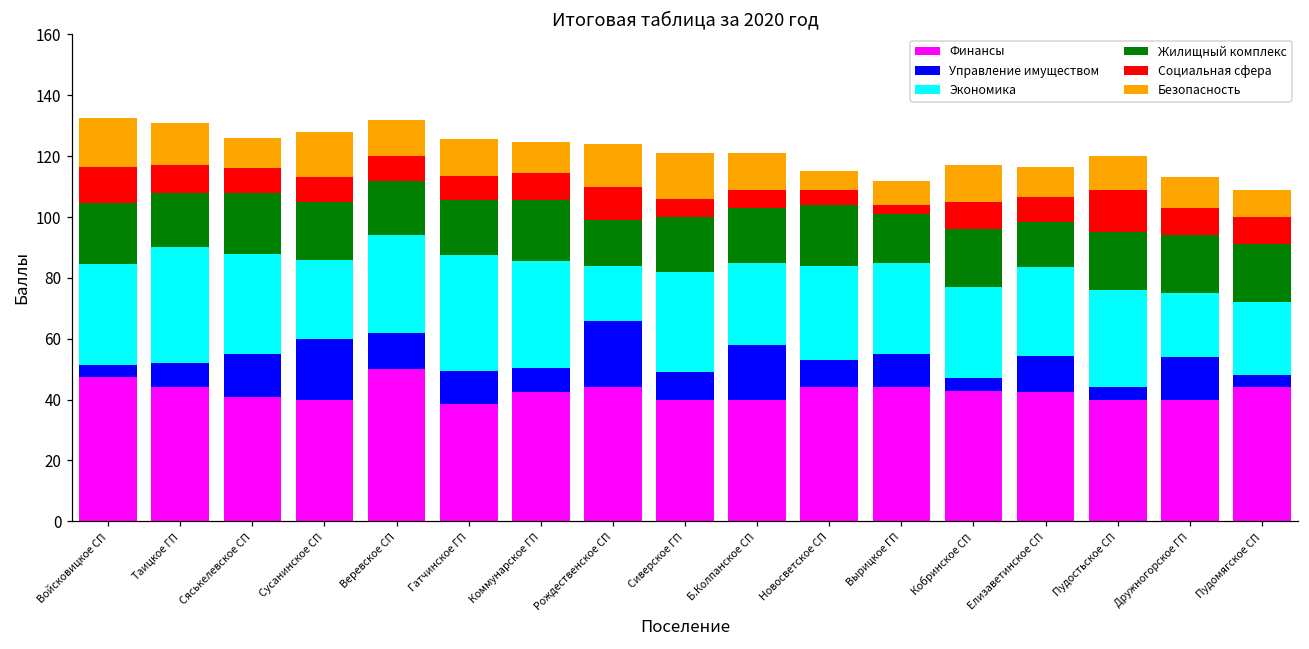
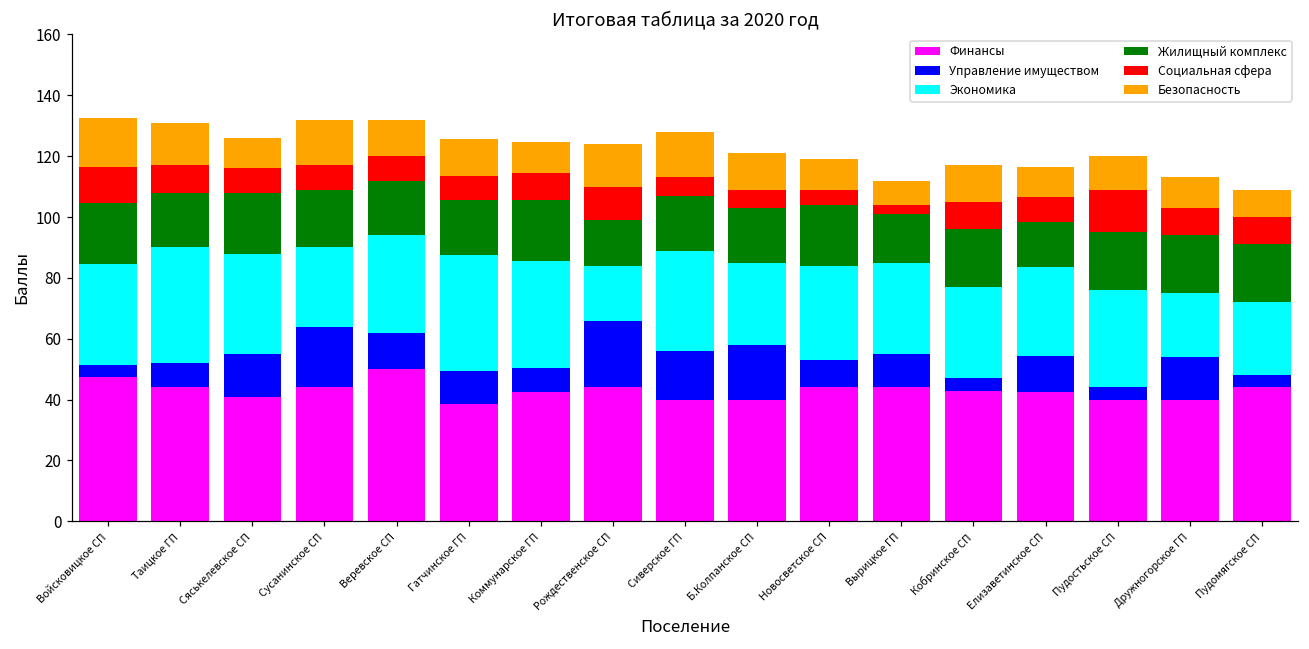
  {
    "Финансы": {
      "Войсковицкое СП": 48,
      "Таицкое ГП": 44,
      "Сяськелевское СП": 41,
-     "Сусанинское СП": 40,
+     "Сусанинское СП": 44,
      "Веревское СП": 50,
      "Гатчинское ГП": 39,
      "Коммунарское ГП": 43,
      "Рождественское СП": 44,
      "Сиверское ГП": 40,
      "Б.Колпанское СП": 40,
      "Новосветское СП": 44,
      "Вырицкое ГП": 44,
      "Кобринское СП": 43,
      "Елизаветинское СП": 43,
      "Пудостьское СП": 40,
      "Дружногорское ГП": 40,
      "Пудомягское СП": 44
    },
    "Управление имуществом": {
      "Войсковицкое СП": 4,
      "Таицкое ГП": 8,
      "Сяськелевское СП": 14,
      "Сусанинское СП": 20,
      "Веревское СП": 12,
      "Гатчинское ГП": 11,
      "Коммунарское ГП": 8,
      "Рождественское СП": 22,
-     "Сиверское ГП": 9,
+     "Сиверское ГП": 16,
      "Б.Колпанское СП": 18,
      "Новосветское СП": 9,
      "Вырицкое ГП": 11,
      "Кобринское СП": 4,
      "Елизаветинское СП": 12,
      "Пудостьское СП": 4,
      "Дружногорское ГП": 14,
      "Пудомягское СП": 4
    },
    "Экономика": {
      "Войсковицкое СП": 33,
      "Таицкое ГП": 38,
      "Сяськелевское СП": 33,
      "Сусанинское СП": 26,
      "Веревское СП": 32,
      "Гатчинское ГП": 38,
      "Коммунарское ГП": 35,
      "Рождественское СП": 18,
      "Сиверское ГП": 33,
      "Б.Колпанское СП": 27,
      "Новосветское СП": 31,
      "Вырицкое ГП": 30,
      "Кобринское СП": 30,
      "Елизаветинское СП": 29,
      "Пудостьское СП": 32,
      "Дружногорское ГП": 21,
      "Пудомягское СП": 24
    },
    "Жилищный комплекс": {
      "Войсковицкое СП": 20,
      "Таицкое ГП": 18,
      "Сяськелевское СП": 20,
      "Сусанинское СП": 19,
      "Веревское СП": 18,
      "Гатчинское ГП": 18,
      "Коммунарское ГП": 20,
      "Рождественское СП": 15,
      "Сиверское ГП": 18,
      "Б.Колпанское СП": 18,
      "Новосветское СП": 20,
      "Вырицкое ГП": 16,
      "Кобринское СП": 19,
      "Елизаветинское СП": 15,
      "Пудостьское СП": 19,
      "Дружногорское ГП": 19,
      "Пудомягское СП": 19
    },
    "Социальная сфера": {
      "Войсковицкое СП": 12,
      "Таицкое ГП": 9,
      "Сяськелевское СП": 8,
      "Сусанинское СП": 8,
      "Веревское СП": 8,
      "Гатчинское ГП": 8,
      "Коммунарское ГП": 9,
      "Рождественское СП": 11,
      "Сиверское ГП": 6,
      "Б.Колпанское СП": 6,
      "Новосветское СП": 5,
      "Вырицкое ГП": 3,
      "Кобринское СП": 9,
      "Елизаветинское СП": 8,
      "Пудостьское СП": 14,
      "Дружногорское ГП": 9,
      "Пудомягское СП": 9
    },
    "Безопасность": {
      "Войсковицкое СП": 16,
      "Таицкое ГП": 14,
      "Сяськелевское СП": 10,
      "Сусанинское СП": 15,
      "Веревское СП": 12,
      "Гатчинское ГП": 12,
      "Коммунарское ГП": 10,
      "Рождественское СП": 14,
      "Сиверское ГП": 15,
      "Б.Колпанское СП": 12,
-     "Новосветское СП": 6,
+     "Новосветское СП": 10,
      "Вырицкое ГП": 8,
      "Кобринское СП": 12,
      "Елизаветинское СП": 10,
      "Пудостьское СП": 11,
      "Дружногорское ГП": 10,
      "Пудомягское СП": 9
    }
  }
